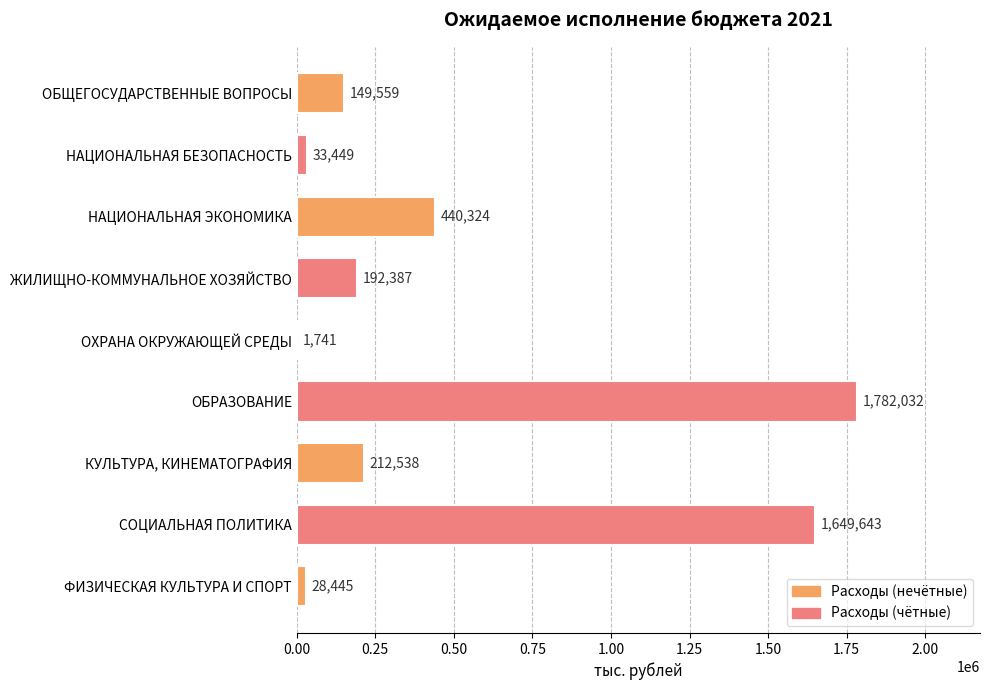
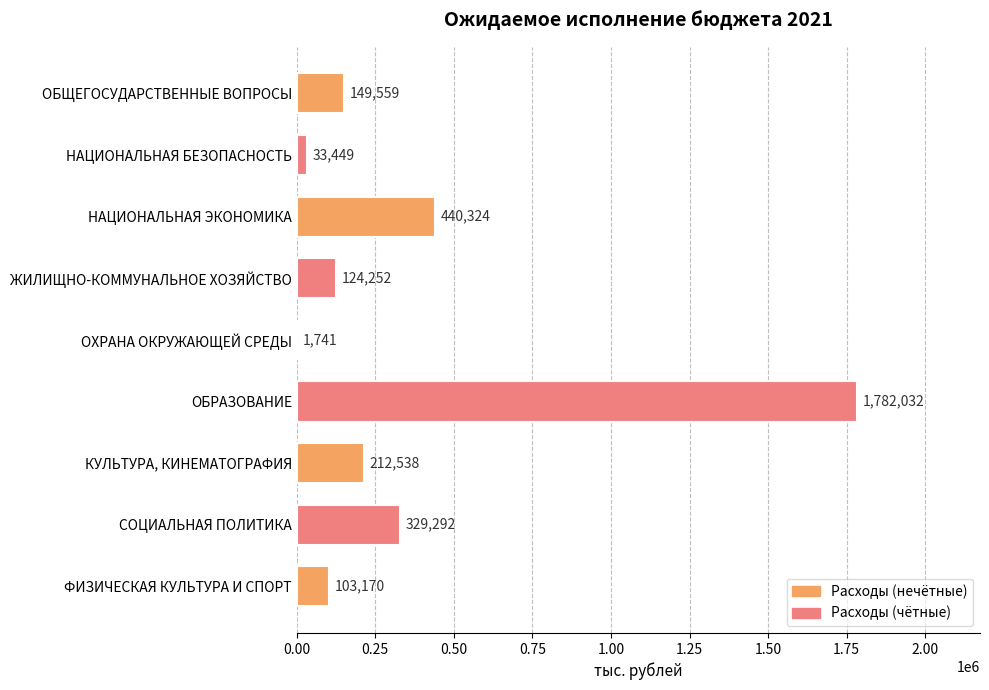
  {
    "ОБЩЕГОСУДАРСТВЕННЫЕ ВОПРОСЫ": "149,559",
    "НАЦИОНАЛЬНАЯ БЕЗОПАСНОСТЬ": "33,449",
    "НАЦИОНАЛЬНАЯ ЭКОНОМИКА": "440,324",
-   "ЖИЛИЩНО-КОММУНАЛЬНОЕ ХОЗЯЙСТВО": "192,387",
+   "ЖИЛИЩНО-КОММУНАЛЬНОЕ ХОЗЯЙСТВО": "124,252",
    "ОХРАНА ОКРУЖАЮЩЕЙ СРЕДЫ": "1,741",
    "ОБРАЗОВАНИЕ": "1,782,032",
    "КУЛЬТУРА, КИНЕМАТОГРАФИЯ": "212,538",
-   "СОЦИАЛЬНАЯ ПОЛИТИКА": "1,649,643",
-   "ФИЗИЧЕСКАЯ КУЛЬТУРА И СПОРТ": "28,445"
+   "СОЦИАЛЬНАЯ ПОЛИТИКА": "329,292",
+   "ФИЗИЧЕСКАЯ КУЛЬТУРА И СПОРТ": "103,170"
  }
